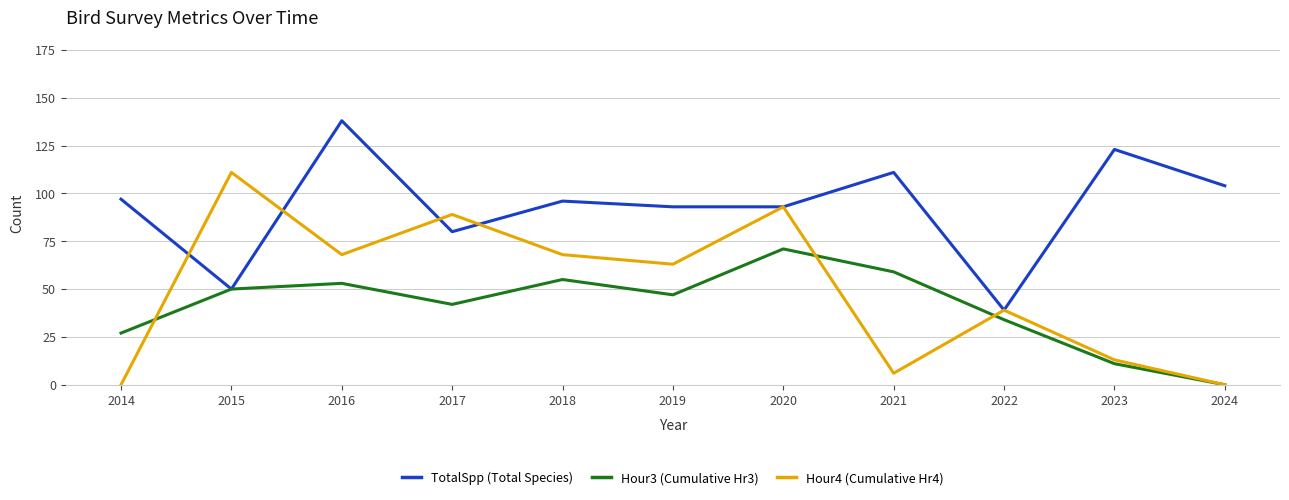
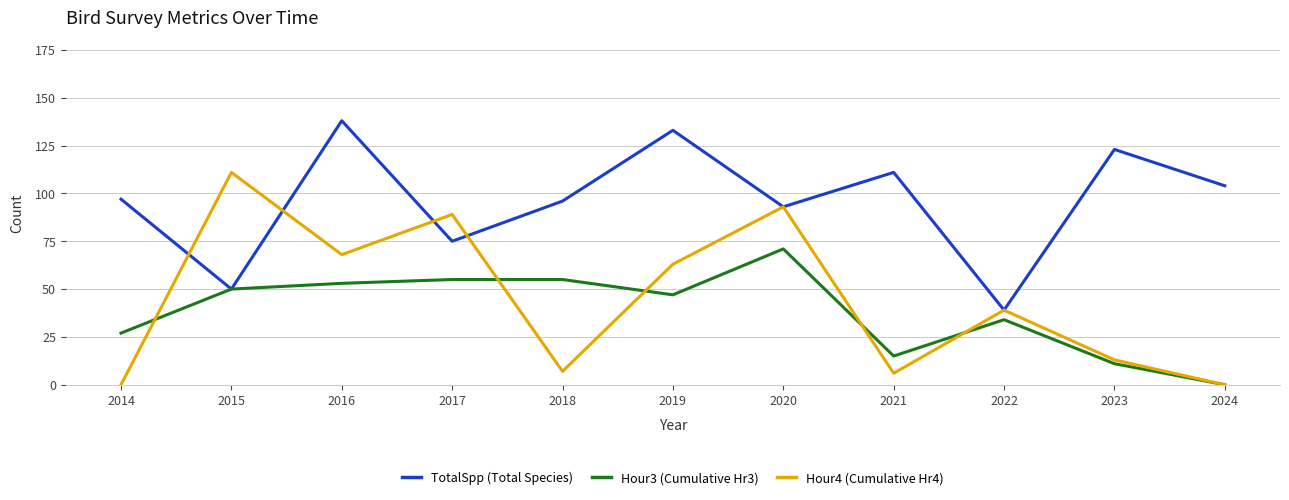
  {
    "TotalSpp (Total Species)": {
      "2014": 97,
      "2016": 138,
-     "2017": 80,
+     "2017": 75,
      "2018": 96,
-     "2019": 93,
+     "2019": 133,
      "2021": 111,
      "2023": 123,
      "2024": 104
    },
    "Hour3 (Cumulative Hr3)": {
      "2014": 27,
      "2016": 53,
-     "2017": 42,
+     "2017": 55,
      "2018": 55,
      "2019": 47,
      "2020": 71,
-     "2021": 59,
+     "2021": 15,
      "2022": 34,
      "2023": 11
    },
    "Hour4 (Cumulative Hr4)": {
      "2014": 0,
      "2015": 111,
      "2016": 68,
      "2017": 89,
-     "2018": 68,
+     "2018": 7,
      "2019": 63,
      "2021": 6,
      "2023": 13
    }
  }
